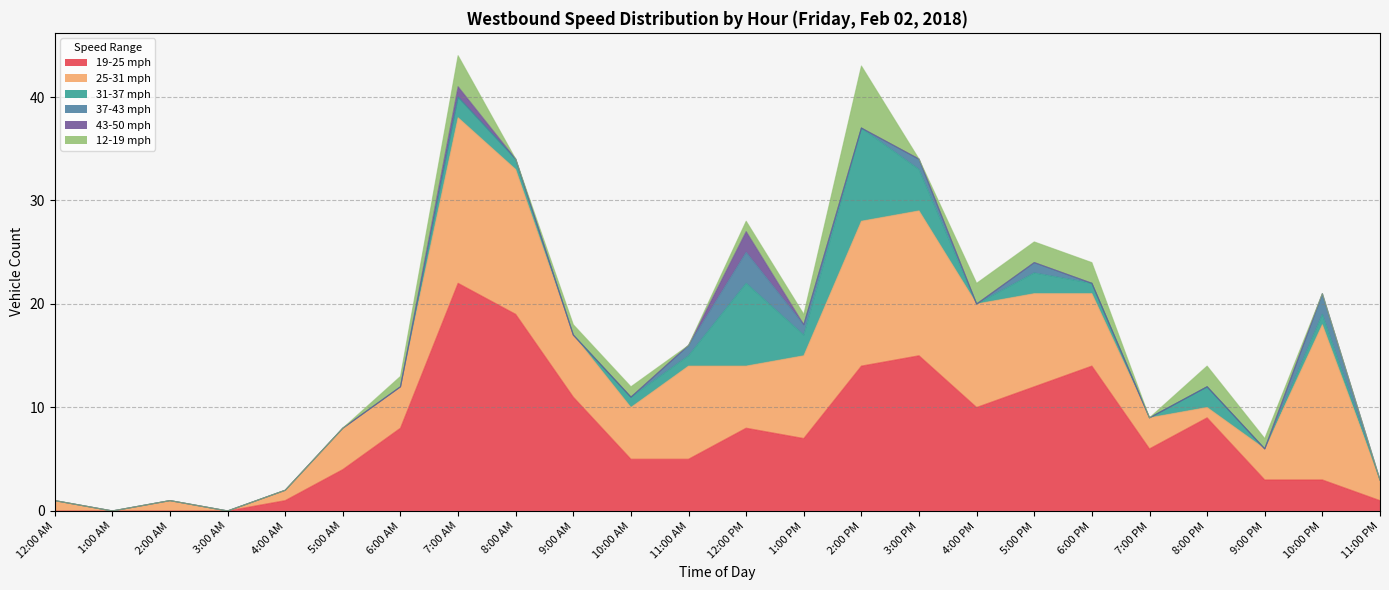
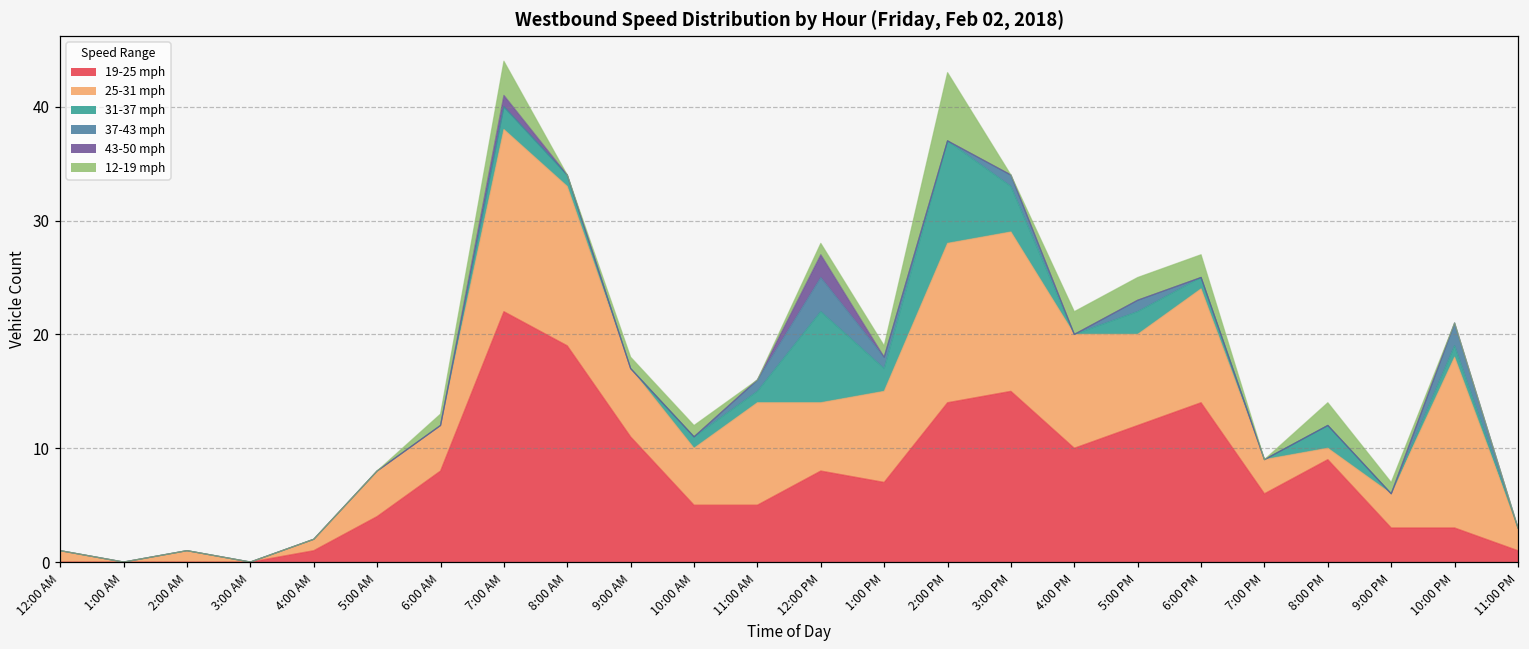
  {
    "19-25 mph": {
      "12:00 AM": 0,
      "2:00 AM": 0,
      "4:00 AM": 1,
      "5:00 AM": 4,
      "6:00 AM": 8,
      "7:00 AM": 22,
      "8:00 AM": 19,
      "9:00 AM": 11,
      "10:00 AM": 5,
      "11:00 AM": 5,
      "12:00 PM": 8,
      "1:00 PM": 7,
      "2:00 PM": 14,
      "3:00 PM": 15,
      "4:00 PM": 10,
      "5:00 PM": 12,
      "6:00 PM": 14,
      "7:00 PM": 6,
      "8:00 PM": 9,
      "9:00 PM": 3,
      "10:00 PM": 3,
      "11:00 PM": 1
    },
    "25-31 mph": {
      "7:00 AM": 16,
      "8:00 AM": 14,
      "10:00 AM": 5,
      "11:00 AM": 9,
      "12:00 PM": 6,
      "1:00 PM": 8,
      "2:00 PM": 14,
      "3:00 PM": 14,
-     "5:00 PM": 9,
-     "6:00 PM": 7,
+     "5:00 PM": 8,
+     "6:00 PM": 10,
      "8:00 PM": 1,
      "10:00 PM": 15
    },
    "43-50 mph": {
      "7:00 AM": 1,
      "12:00 PM": 2
    },
    "12-19 mph": {
      "6:00 AM": 1,
      "7:00 AM": 3,
      "9:00 AM": 1,
      "10:00 AM": 1,
      "12:00 PM": 1,
      "1:00 PM": 1,
      "2:00 PM": 6,
      "4:00 PM": 2,
      "5:00 PM": 2,
      "6:00 PM": 2,
      "8:00 PM": 2,
      "9:00 PM": 1
    }
  }
